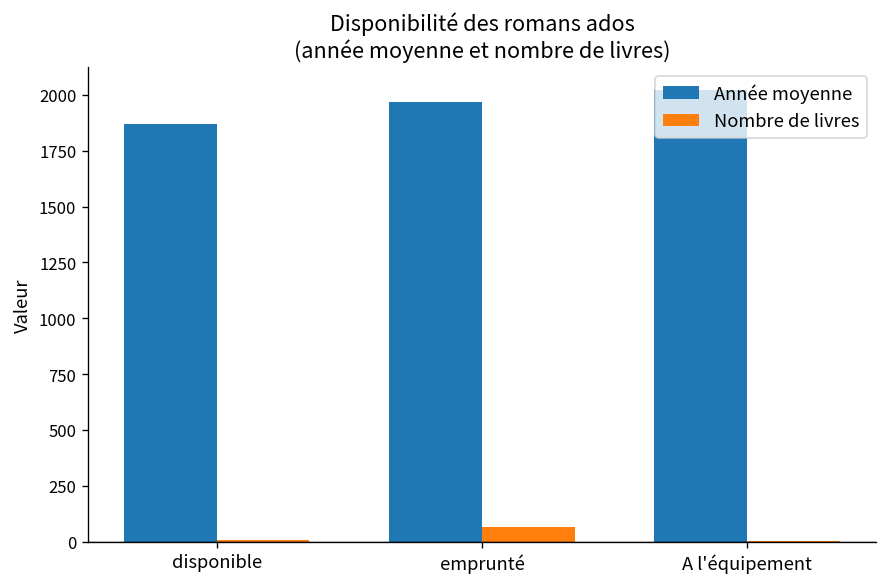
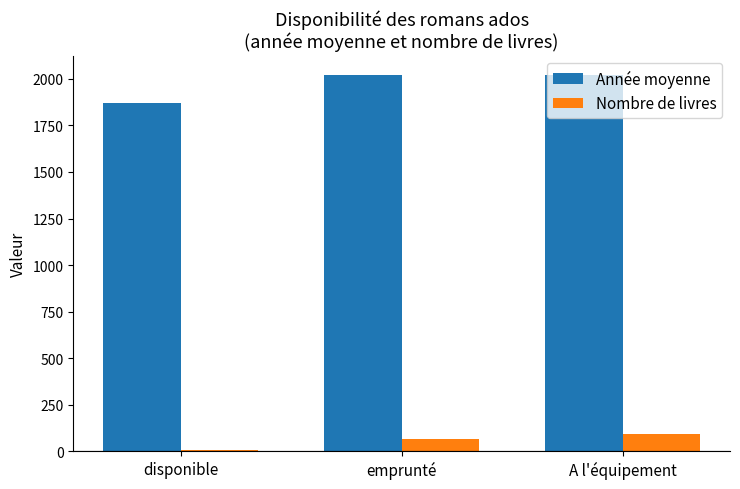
  {
    "Année moyenne": {
      "disponible": 1870,
-     "emprunté": 1970
+     "emprunté": 2020
    },
    "Nombre de livres": {
      "emprunté": 70,
-     "A l'équipement": 0
+     "A l'équipement": 90
    }
  }
